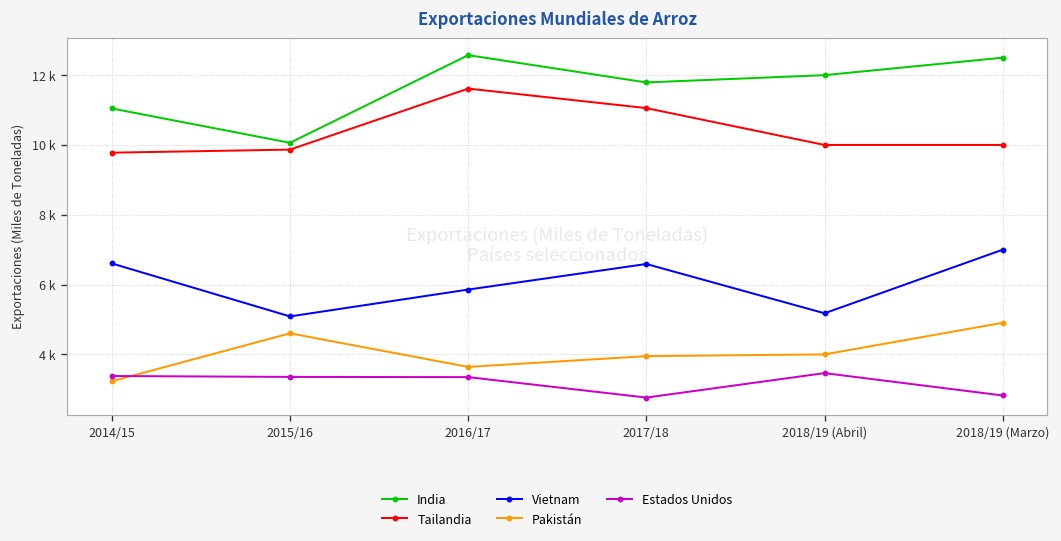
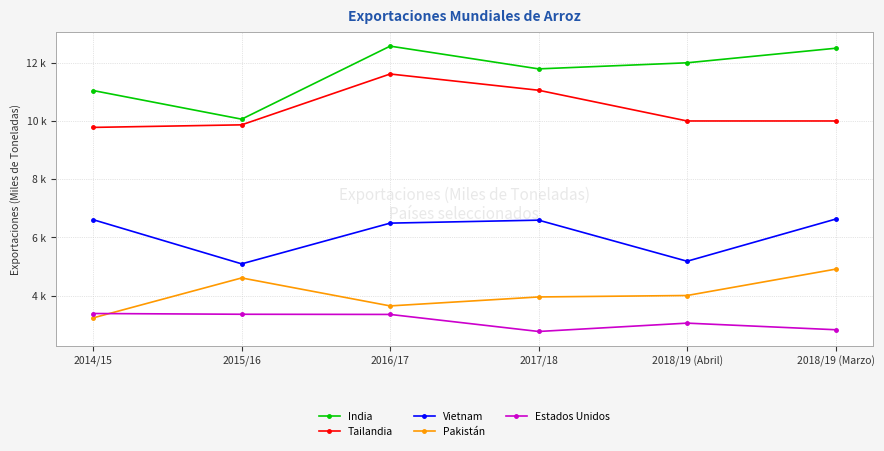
  {
    "India": {
      "2014/15": 11000,
      "2015/16": 10100,
      "2016/17": 12600,
      "2017/18": 11800,
      "2018/19 (Abril)": 12000,
      "2018/19 (Marzo)": 12500
    },
    "Tailandia": {
      "2014/15": 9800,
      "2015/16": 9900,
      "2016/17": 11600,
      "2017/18": 11100,
      "2018/19 (Abril)": 10000,
      "2018/19 (Marzo)": 10000
    },
    "Vietnam": {
      "2014/15": 6600,
      "2015/16": 5100,
-     "2016/17": 5900,
+     "2016/17": 6500,
      "2017/18": 6600,
      "2018/19 (Abril)": 5200,
-     "2018/19 (Marzo)": 7000
+     "2018/19 (Marzo)": 6600
    },
    "Pakistán": {
      "2014/15": 3200,
      "2015/16": 4600,
      "2016/17": 3600,
      "2017/18": 4000,
      "2018/19 (Abril)": 4000,
      "2018/19 (Marzo)": 4900
    },
    "Estados Unidos": {
      "2014/15": 3400,
      "2015/16": 3400,
      "2016/17": 3300,
      "2017/18": 2800,
-     "2018/19 (Abril)": 3500,
+     "2018/19 (Abril)": 3100,
      "2018/19 (Marzo)": 2800
    }
  }
